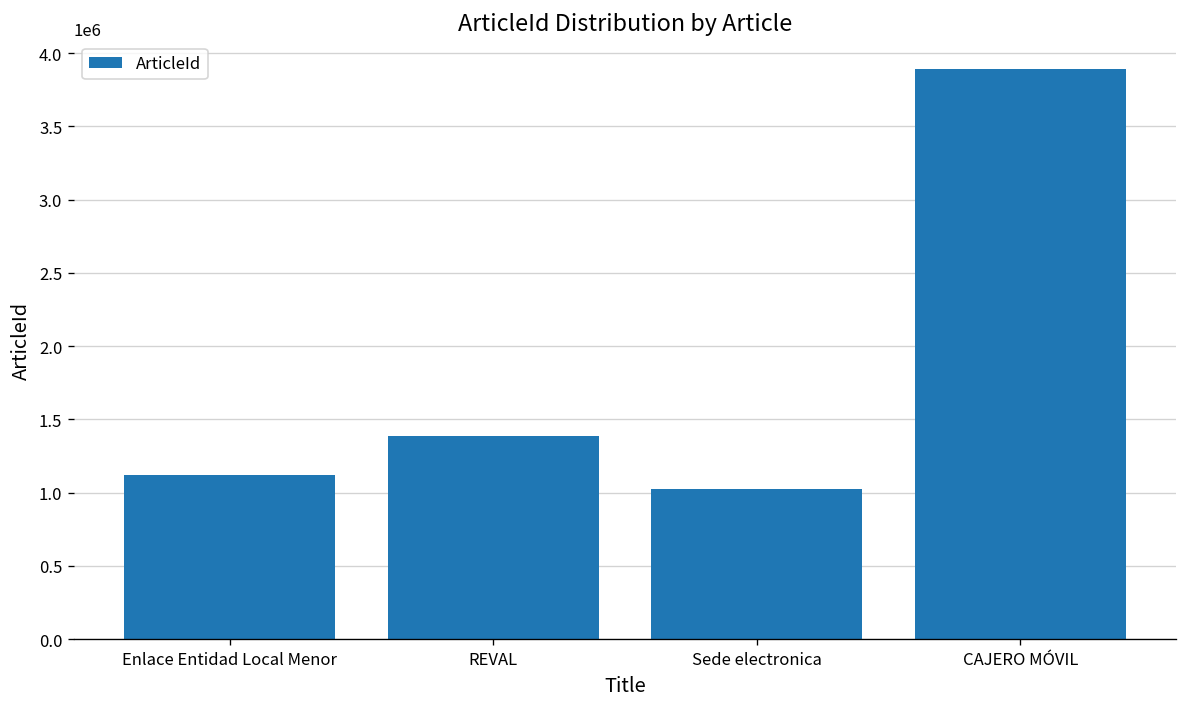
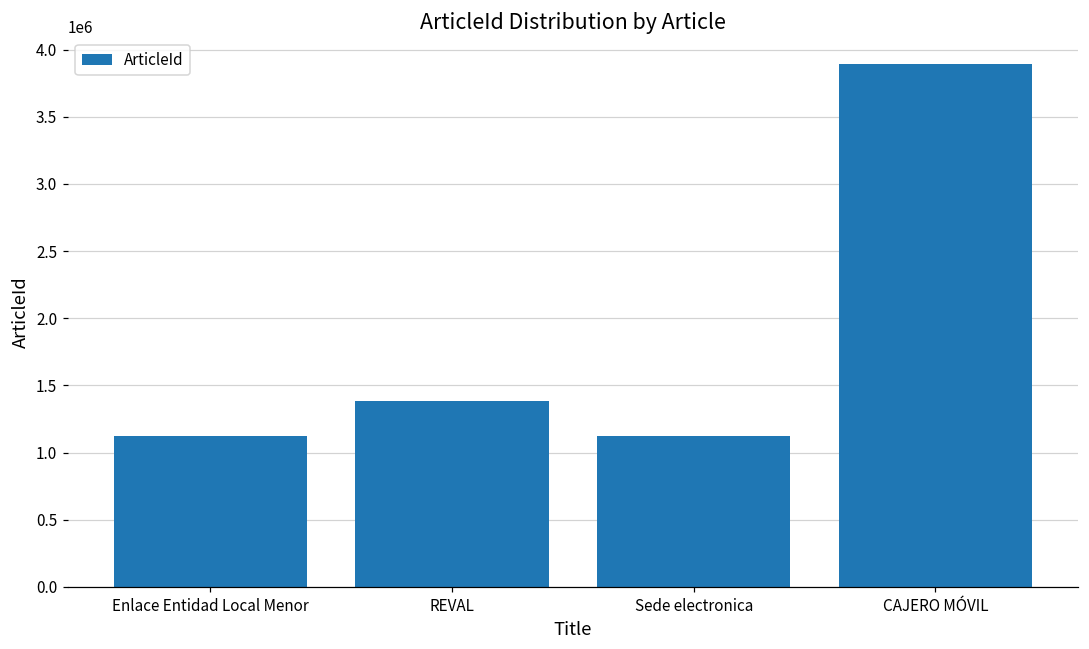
  {
    "Enlace Entidad Local Menor": 1120000,
    "REVAL": 1380000,
-   "Sede electronica": 1030000,
+   "Sede electronica": 1120000,
    "CAJERO MÓVIL": 3890000
  }
